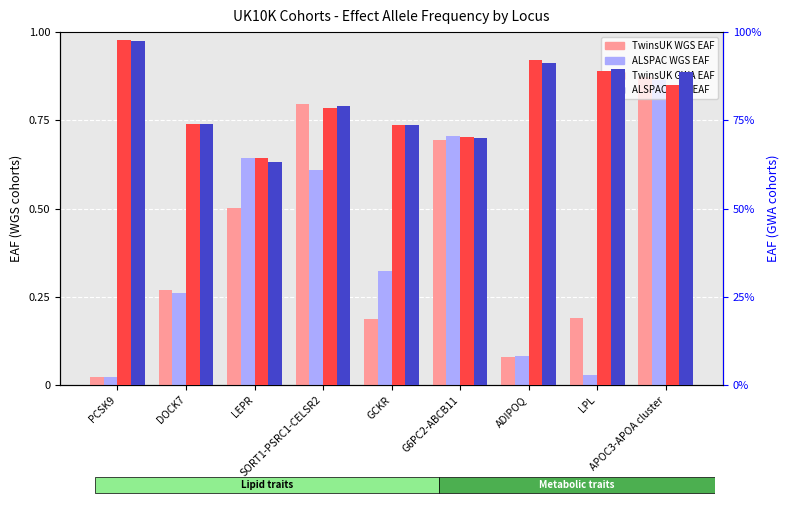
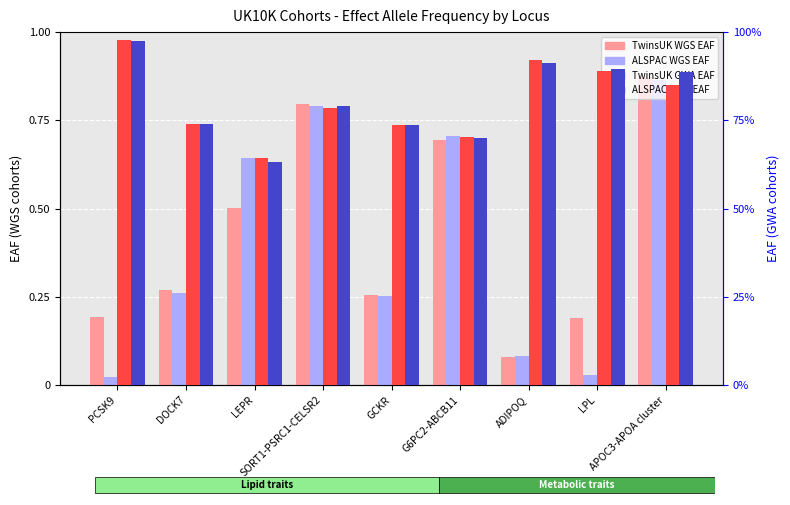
  {
    "TwinsUK WGS EAF": {
-     "PCSK9": "0.02",
+     "PCSK9": "0.19",
      "DOCK7": "0.27",
      "LEPR": "0.50",
      "SORT1-PSRC1-CELSR2": "0.80",
-     "GCKR": "0.19",
+     "GCKR": "0.26",
      "G6PC2-ABCB11": "0.70",
      "ADIPOQ": "0.08",
      "LPL": "0.19"
    },
    "ALSPAC WGS EAF": {
      "PCSK9": "0.02",
      "DOCK7": "0.26",
      "LEPR": "0.64",
-     "SORT1-PSRC1-CELSR2": "0.61",
-     "GCKR": "0.32",
+     "SORT1-PSRC1-CELSR2": "0.79",
+     "GCKR": "0.25",
      "G6PC2-ABCB11": "0.71",
      "ADIPOQ": "0.08",
      "LPL": "0.03"
    },
    "TwinsUK GWA EAF": {
      "PCSK9": "98%",
      "DOCK7": "74%",
      "LEPR": "64%",
      "SORT1-PSRC1-CELSR2": "79%",
      "GCKR": "74%",
      "G6PC2-ABCB11": "70%",
      "ADIPOQ": "92%"
    },
    "ALSPAC GWA EAF": {
      "PCSK9": "97%",
      "DOCK7": "74%",
      "LEPR": "63%",
      "SORT1-PSRC1-CELSR2": "79%",
      "GCKR": "74%",
      "G6PC2-ABCB11": "70%",
      "ADIPOQ": "91%"
    }
  }
